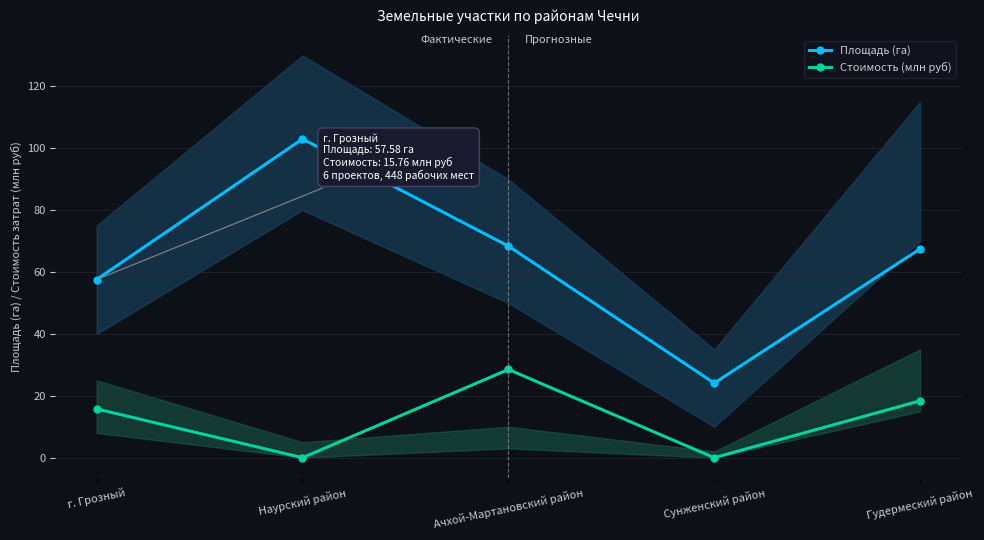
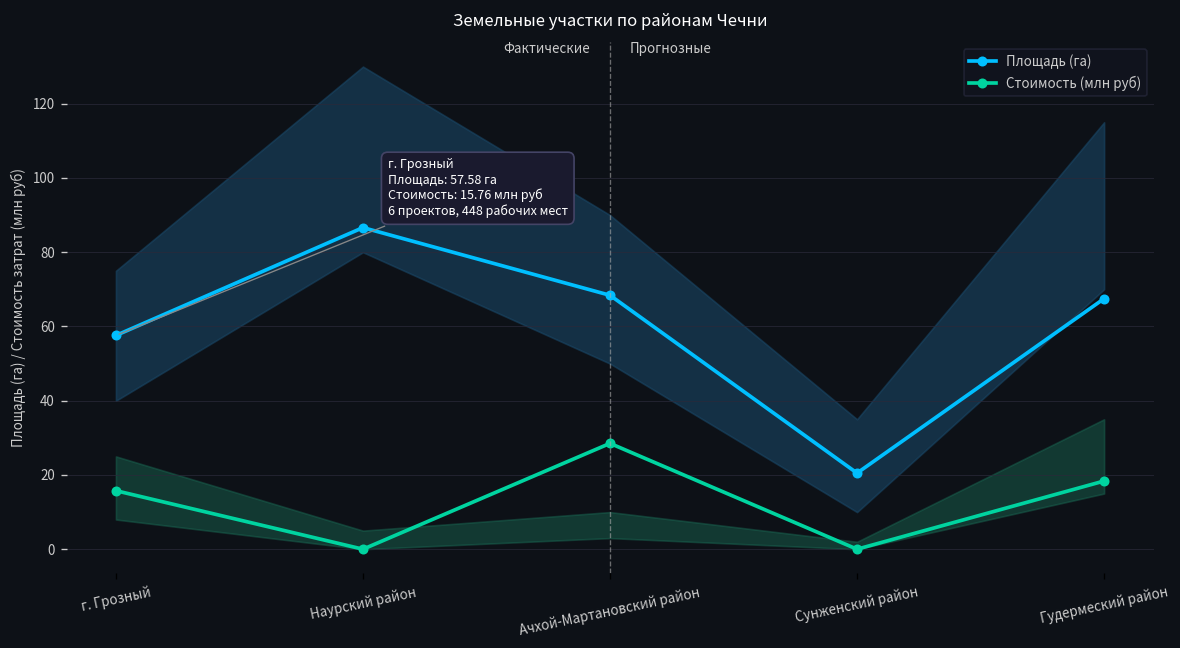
  {
    "Площадь (га)": {
      "г. Грозный": 58,
-     "Наурский район": 103,
+     "Наурский район": 87,
      "Ачхой-Мартановский район": 68,
-     "Сунженский район": 24,
+     "Сунженский район": 21,
      "Гудермеский район": 68
    },
    "Стоимость (млн руб)": {
      "г. Грозный": 16,
      "Наурский район": 0,
      "Ачхой-Мартановский район": 29,
      "Сунженский район": 0,
      "Гудермеский район": 18
    }
  }
